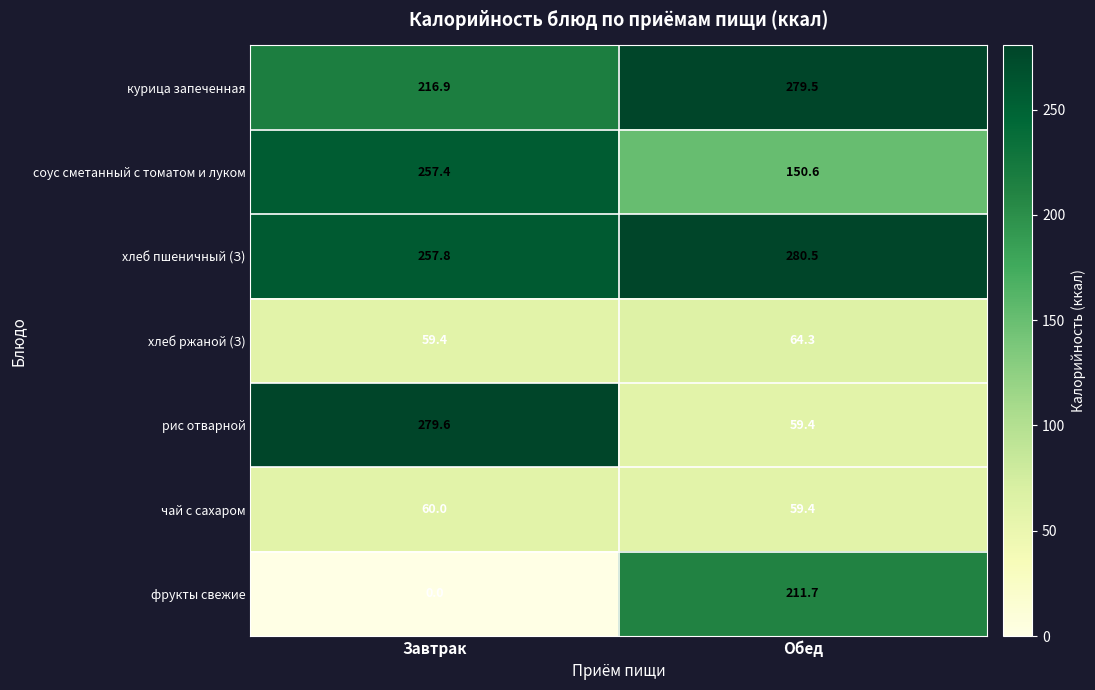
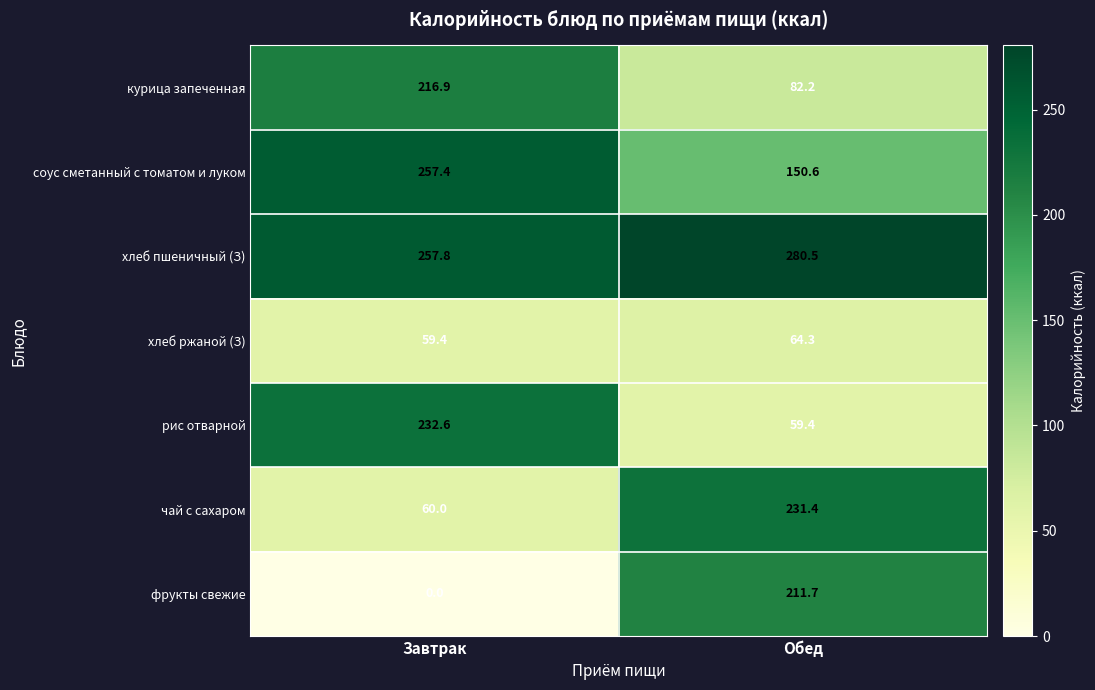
  {
    "курица запеченная": {
-     "Обед": 279.5
+     "Обед": 82.2
    },
    "рис отварной": {
-     "Завтрак": 279.6
+     "Завтрак": 232.6
    },
    "чай с сахаром": {
-     "Обед": 59.4
+     "Обед": 231.4
    }
  }
